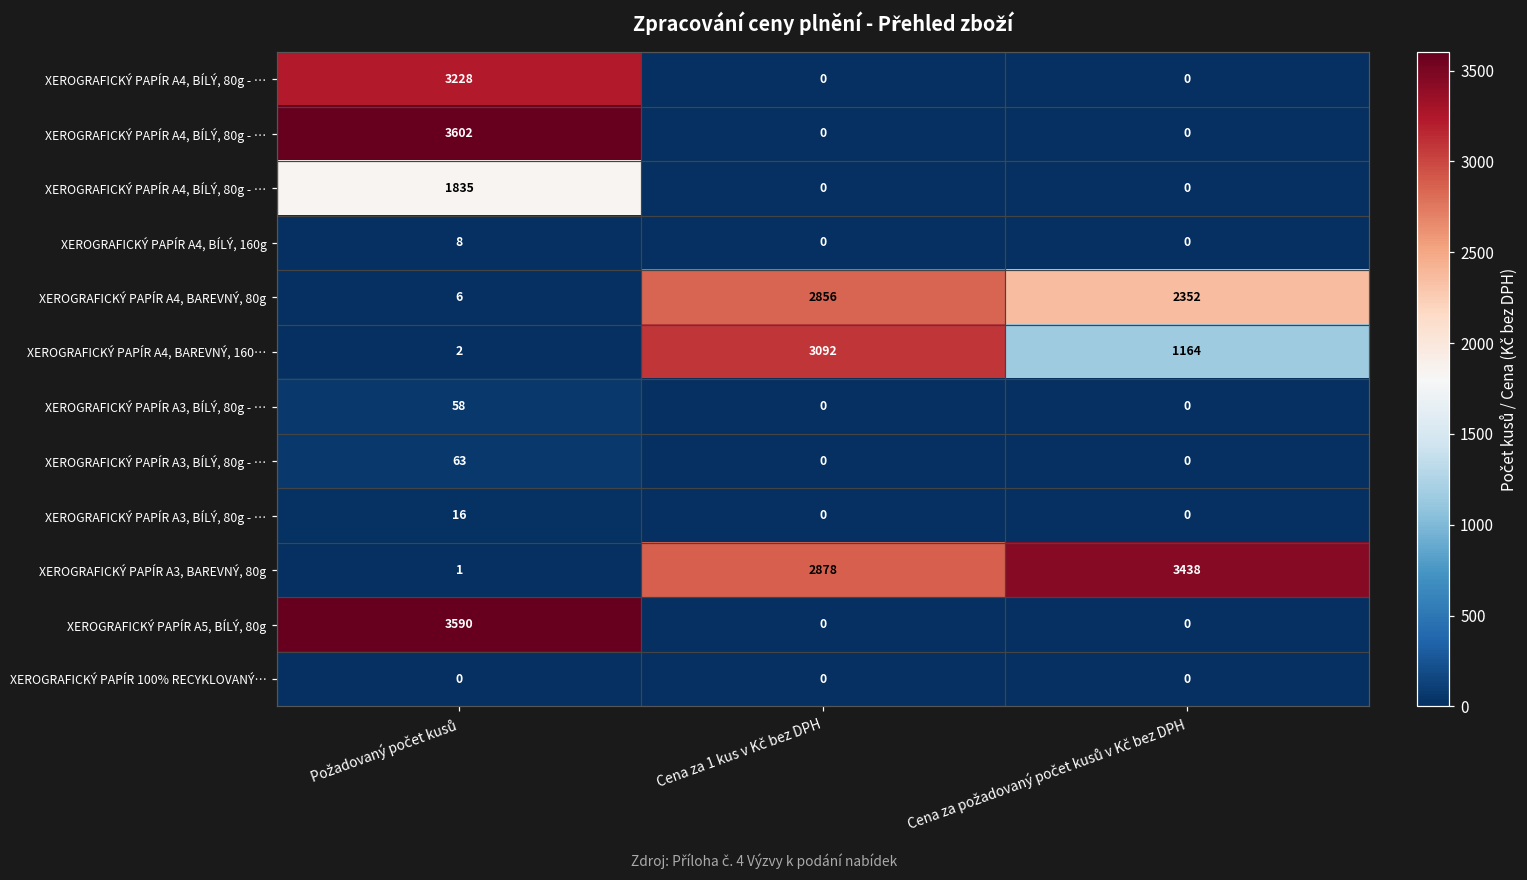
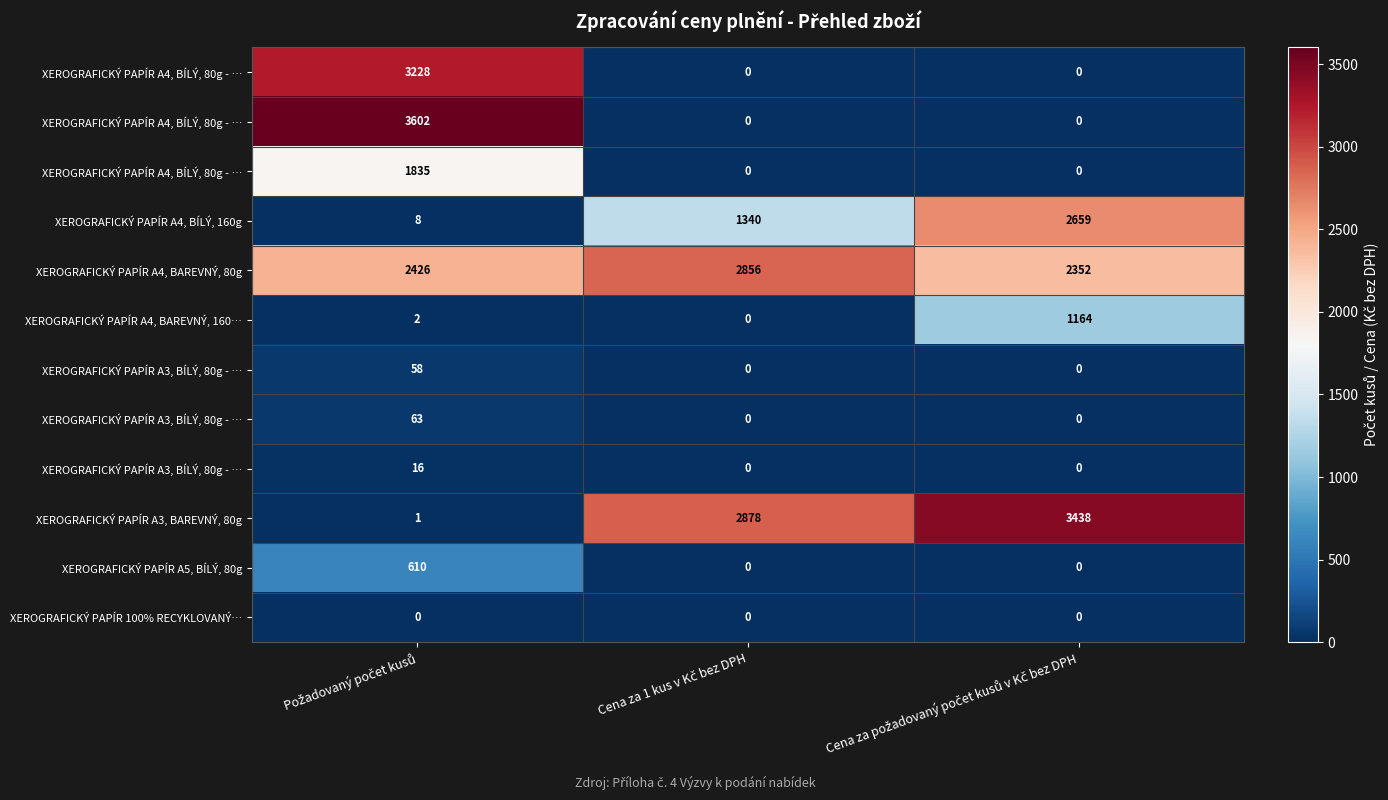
  {
    "XEROGRAFICKÝ PAPÍR A4, BÍLÝ, 160g": {
      "Požadovaný počet kusů": 8,
-     "Cena za 1 kus v Kč bez DPH": 0,
-     "Cena za požadovaný počet kusů v Kč bez DPH": 0
+     "Cena za 1 kus v Kč bez DPH": 1340,
+     "Cena za požadovaný počet kusů v Kč bez DPH": 2659
    },
    "XEROGRAFICKÝ PAPÍR A4, BAREVNÝ, 80g": {
-     "Požadovaný počet kusů": 6,
+     "Požadovaný počet kusů": 2426,
      "Cena za 1 kus v Kč bez DPH": 2856,
      "Cena za požadovaný počet kusů v Kč bez DPH": 2352
    },
    "XEROGRAFICKÝ PAPÍR A4, BAREVNÝ, 160…": {
      "Požadovaný počet kusů": 2,
-     "Cena za 1 kus v Kč bez DPH": 3092,
+     "Cena za 1 kus v Kč bez DPH": 0,
      "Cena za požadovaný počet kusů v Kč bez DPH": 1164
    },
    "XEROGRAFICKÝ PAPÍR A3, BAREVNÝ, 80g": {
      "Požadovaný počet kusů": 1,
      "Cena za 1 kus v Kč bez DPH": 2878,
      "Cena za požadovaný počet kusů v Kč bez DPH": 3438
    },
    "XEROGRAFICKÝ PAPÍR A5, BÍLÝ, 80g": {
-     "Požadovaný počet kusů": 3590,
+     "Požadovaný počet kusů": 610,
      "Cena za 1 kus v Kč bez DPH": 0,
      "Cena za požadovaný počet kusů v Kč bez DPH": 0
    },
    "XEROGRAFICKÝ PAPÍR 100% RECYKLOVANÝ…": {
      "Požadovaný počet kusů": 0,
      "Cena za 1 kus v Kč bez DPH": 0,
      "Cena za požadovaný počet kusů v Kč bez DPH": 0
    }
  }
